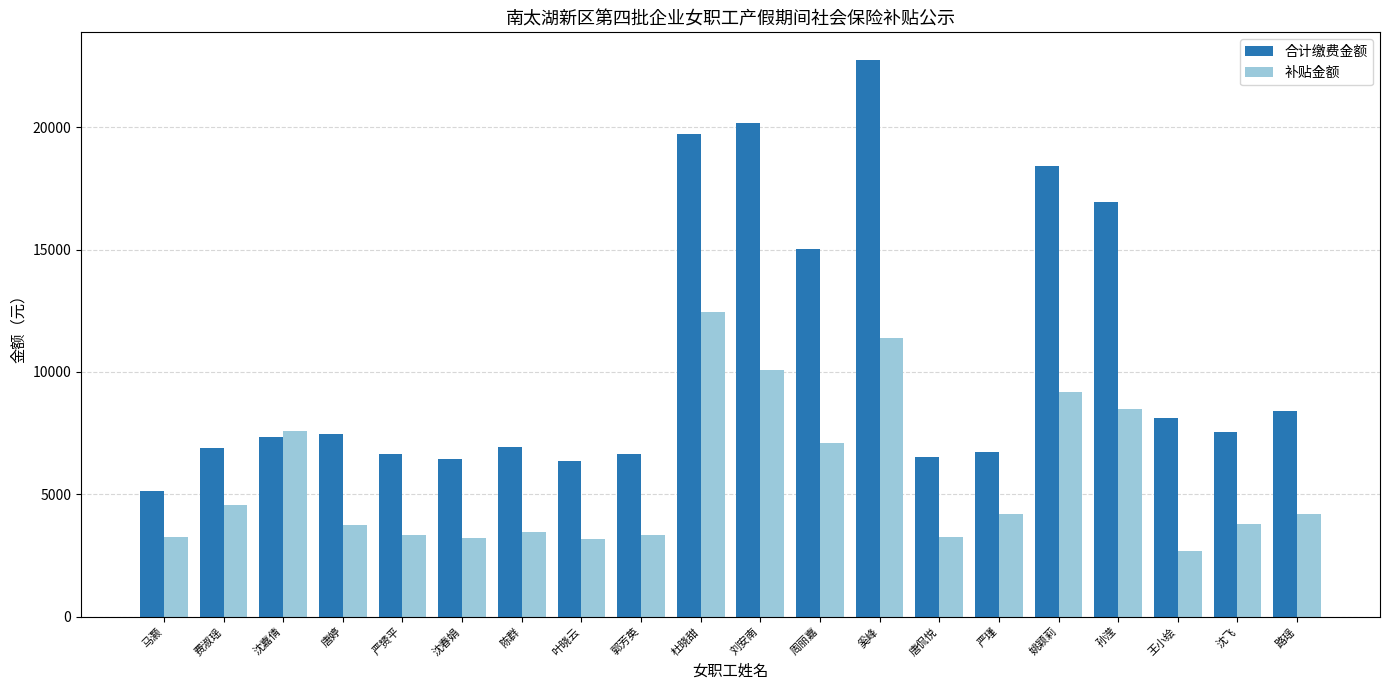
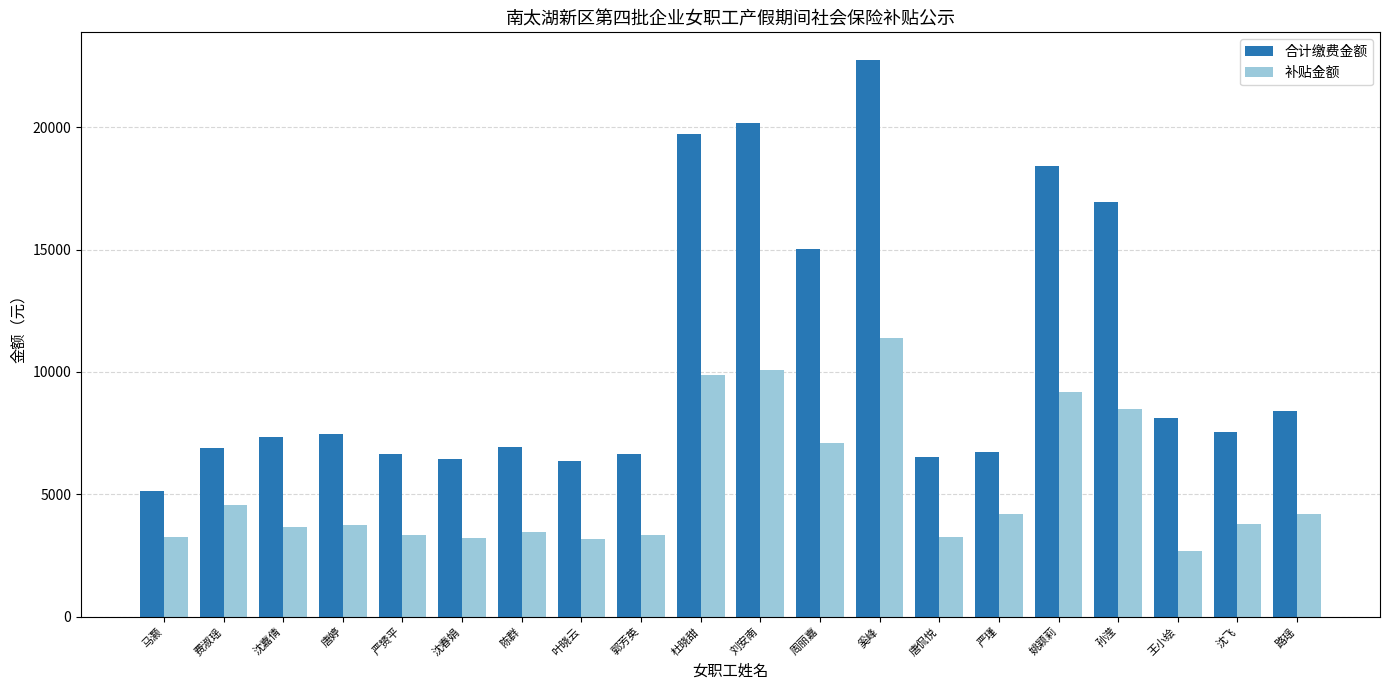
  {
    "合计缴费金额": {
      "马灏": 5100,
      "费淑瑶": 6900,
      "沈嘉倩": 7300,
      "唐婷": 7500,
      "严赟平": 6600,
      "沈春娟": 6400,
      "陈群": 7000,
      "叶晓云": 6400,
      "郭芳英": 6600,
      "杜晓甜": 19700,
      "刘安南": 20200,
      "周丽嘉": 15000,
      "奚峰": 22700,
      "唐侃悦": 6500,
      "严瑾": 6700,
      "姚颖莉": 18400,
      "孙滢": 17000,
      "王小绘": 8100,
      "沈飞": 7500,
      "路瑶": 8400
    },
    "补贴金额": {
      "马灏": 3300,
      "费淑瑶": 4600,
-     "沈嘉倩": 7600,
+     "沈嘉倩": 3700,
      "唐婷": 3700,
      "严赟平": 3300,
      "沈春娟": 3200,
      "陈群": 3500,
      "叶晓云": 3200,
      "郭芳英": 3300,
-     "杜晓甜": 12500,
+     "杜晓甜": 9900,
      "刘安南": 10100,
      "周丽嘉": 7100,
      "奚峰": 11400,
      "唐侃悦": 3300,
      "严瑾": 4200,
      "姚颖莉": 9200,
      "孙滢": 8500,
      "王小绘": 2700,
      "沈飞": 3800,
      "路瑶": 4200
    }
  }
